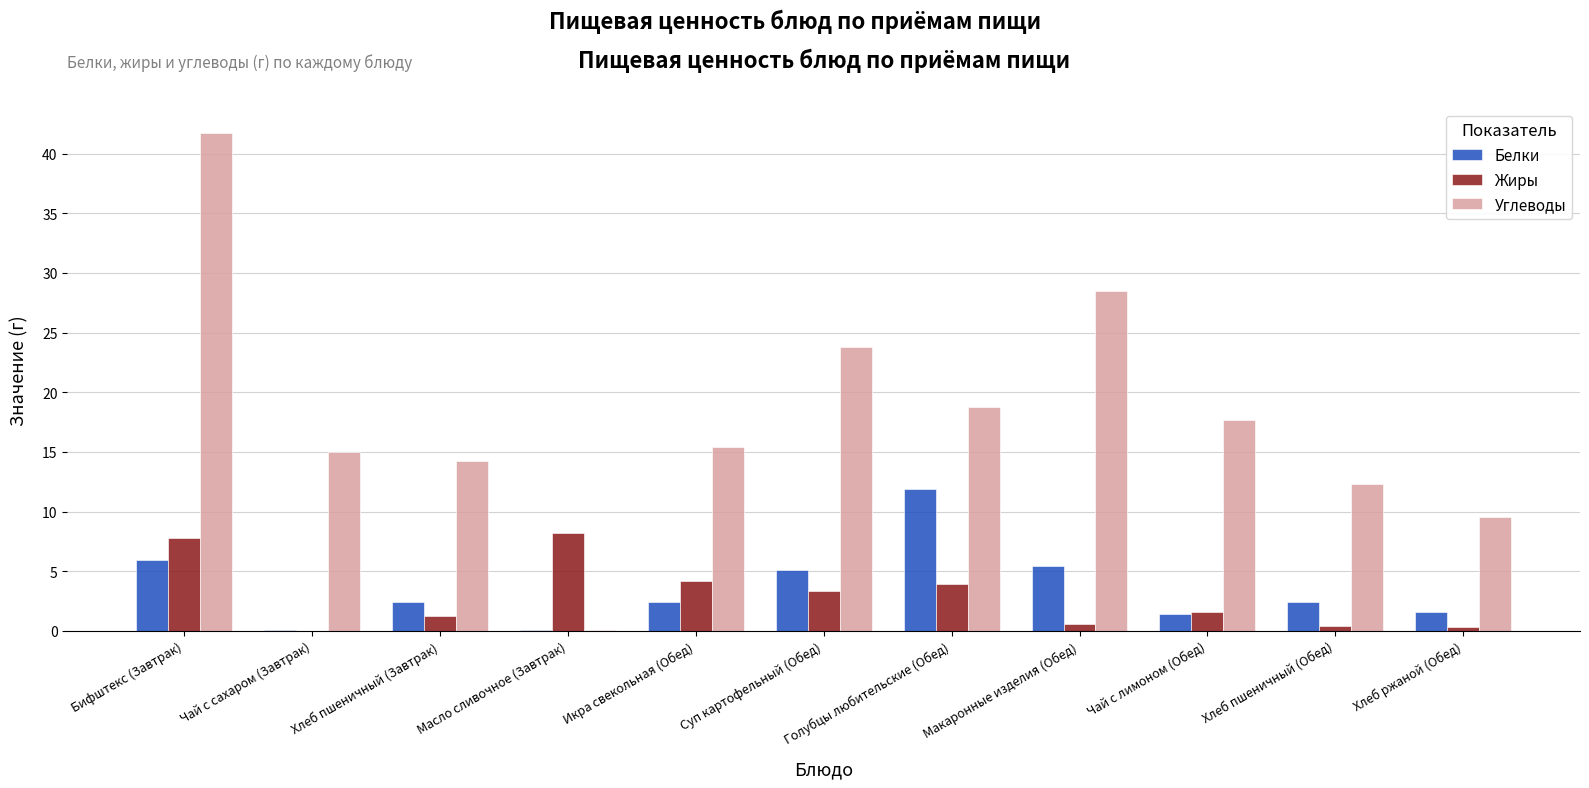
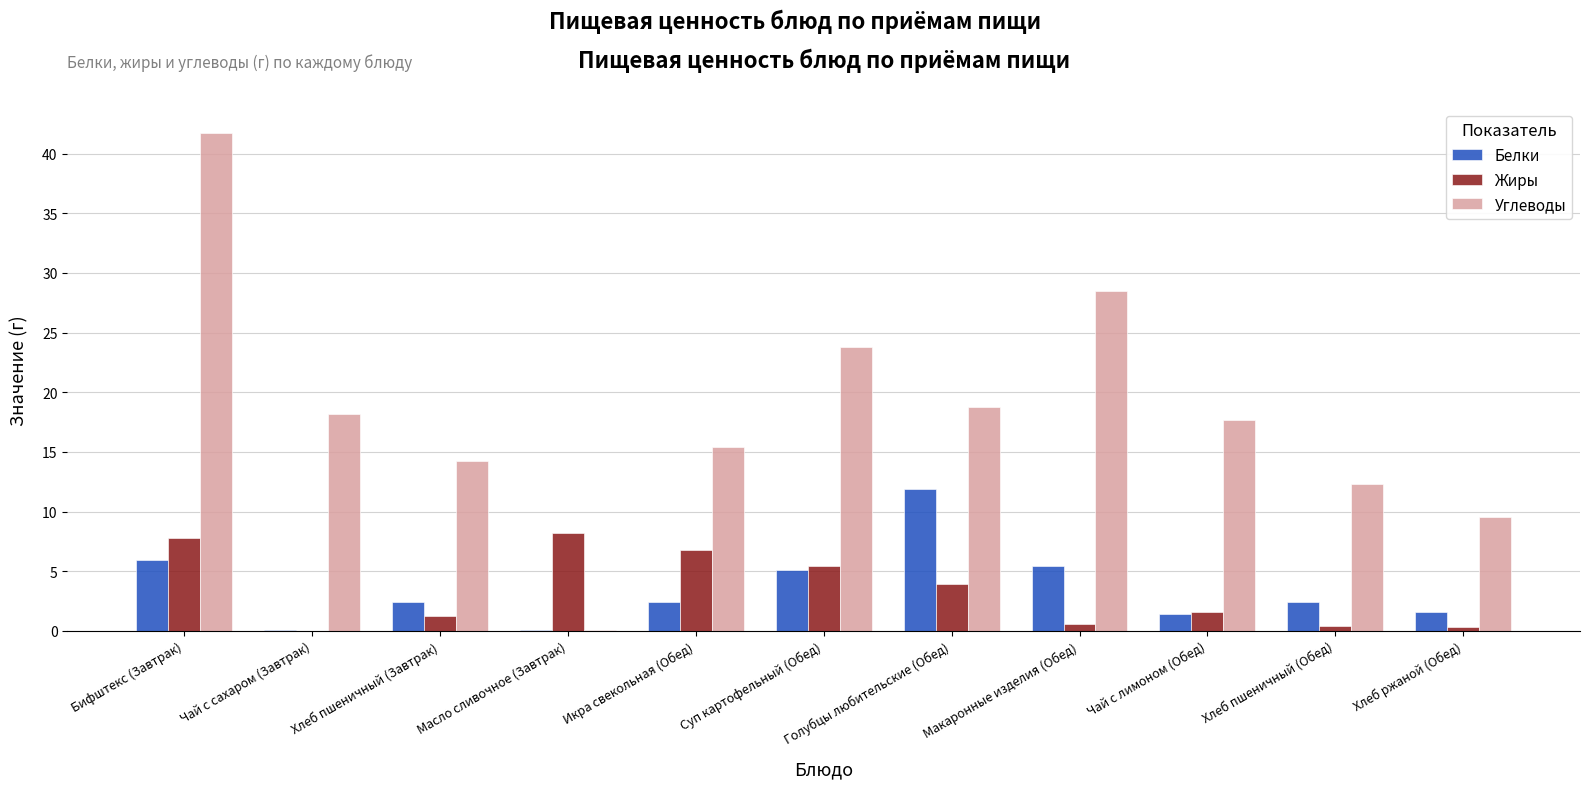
  {
    "Белки": {
      "Бифштекс (Завтрак)": 5.9,
      "Хлеб пшеничный (Завтрак)": 2.4,
      "Икра свекольная (Обед)": 2.4,
      "Суп картофельный (Обед)": 5.1,
      "Голубцы любительские (Обед)": 11.9,
      "Макаронные изделия (Обед)": 5.4,
      "Чай с лимоном (Обед)": 1.4,
      "Хлеб пшеничный (Обед)": 2.4,
      "Хлеб ржаной (Обед)": 1.6
    },
    "Жиры": {
      "Бифштекс (Завтрак)": 7.8,
      "Чай с сахаром (Завтрак)": 0.0,
      "Хлеб пшеничный (Завтрак)": 1.2,
      "Масло сливочное (Завтрак)": 8.2,
-     "Икра свекольная (Обед)": 4.2,
-     "Суп картофельный (Обед)": 3.3,
+     "Икра свекольная (Обед)": 6.8,
+     "Суп картофельный (Обед)": 5.4,
      "Голубцы любительские (Обед)": 3.9,
      "Макаронные изделия (Обед)": 0.6,
      "Чай с лимоном (Обед)": 1.6,
      "Хлеб пшеничный (Обед)": 0.4,
      "Хлеб ржаной (Обед)": 0.3
    },
    "Углеводы": {
      "Бифштекс (Завтрак)": 41.7,
-     "Чай с сахаром (Завтрак)": 15.0,
+     "Чай с сахаром (Завтрак)": 18.2,
      "Хлеб пшеничный (Завтрак)": 14.2,
      "Икра свекольная (Обед)": 15.4,
      "Суп картофельный (Обед)": 23.8,
      "Голубцы любительские (Обед)": 18.8,
      "Макаронные изделия (Обед)": 28.5,
      "Чай с лимоном (Обед)": 17.7,
      "Хлеб пшеничный (Обед)": 12.3,
      "Хлеб ржаной (Обед)": 9.5
    }
  }
